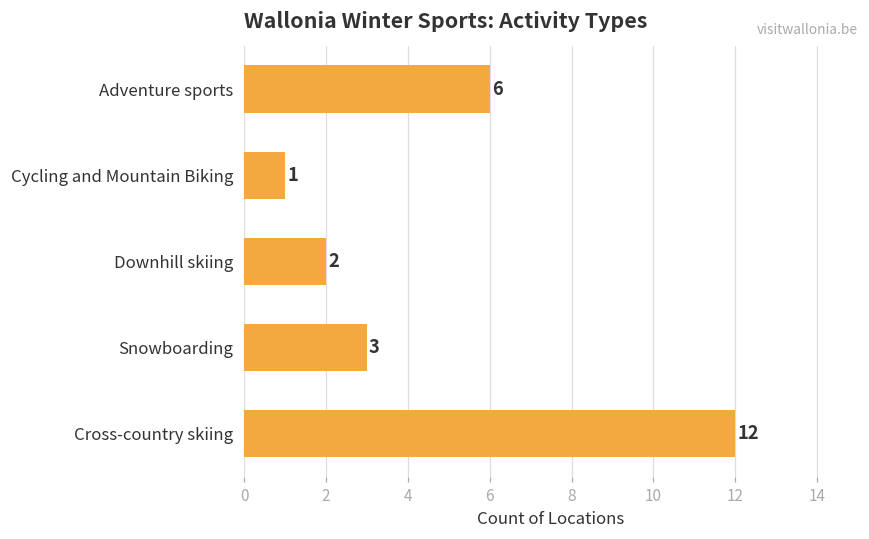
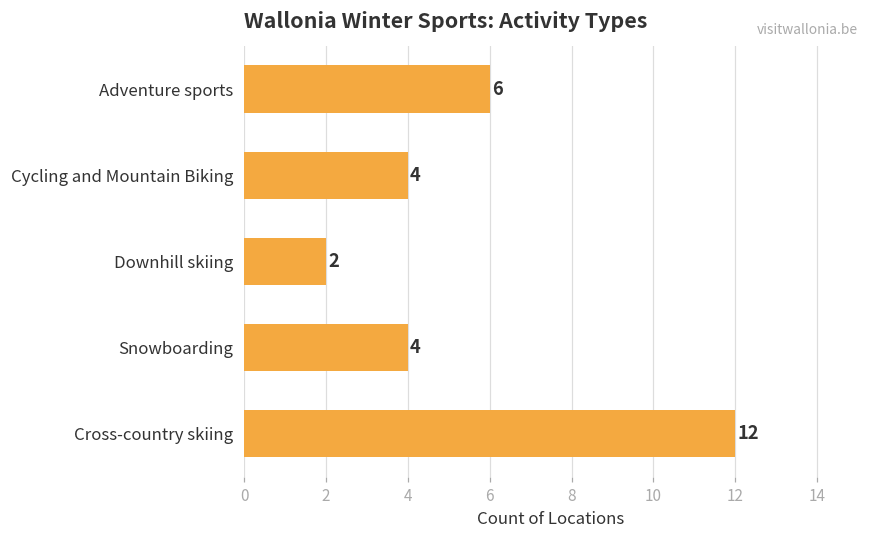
  {
    "Adventure sports": 6,
-   "Cycling and Mountain Biking": 1,
+   "Cycling and Mountain Biking": 4,
    "Downhill skiing": 2,
-   "Snowboarding": 3,
+   "Snowboarding": 4,
    "Cross-country skiing": 12
  }
